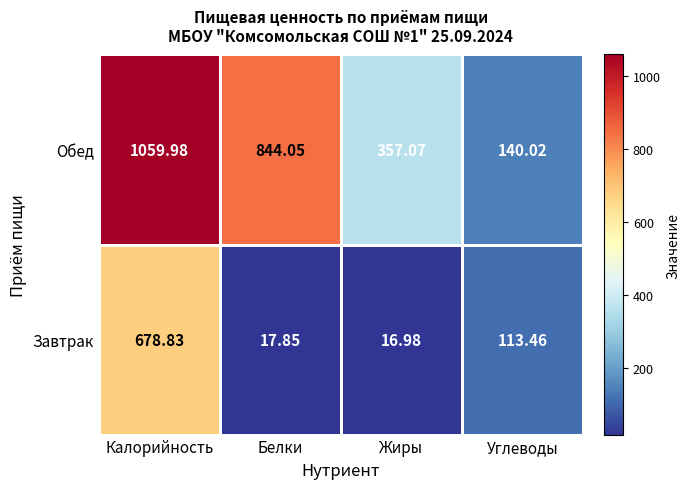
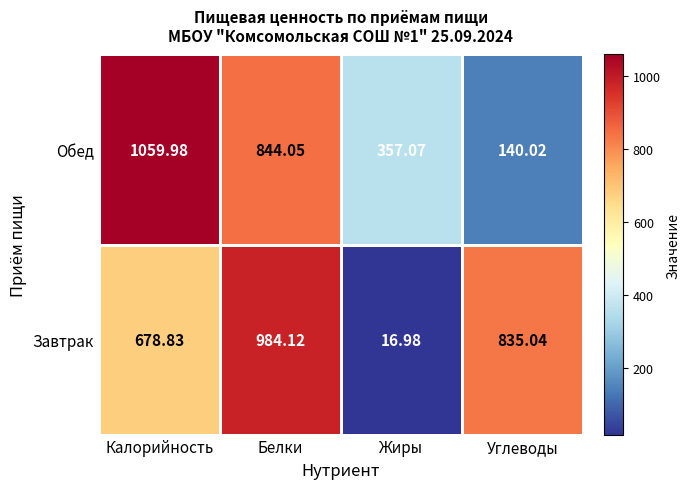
  {
    "Обед": {
      "Калорийность": 1059.98,
      "Белки": 844.05,
      "Жиры": 357.07,
      "Углеводы": 140.02
    },
    "Завтрак": {
      "Калорийность": 678.83,
-     "Белки": 17.85,
+     "Белки": 984.12,
      "Жиры": 16.98,
-     "Углеводы": 113.46
+     "Углеводы": 835.04
    }
  }
